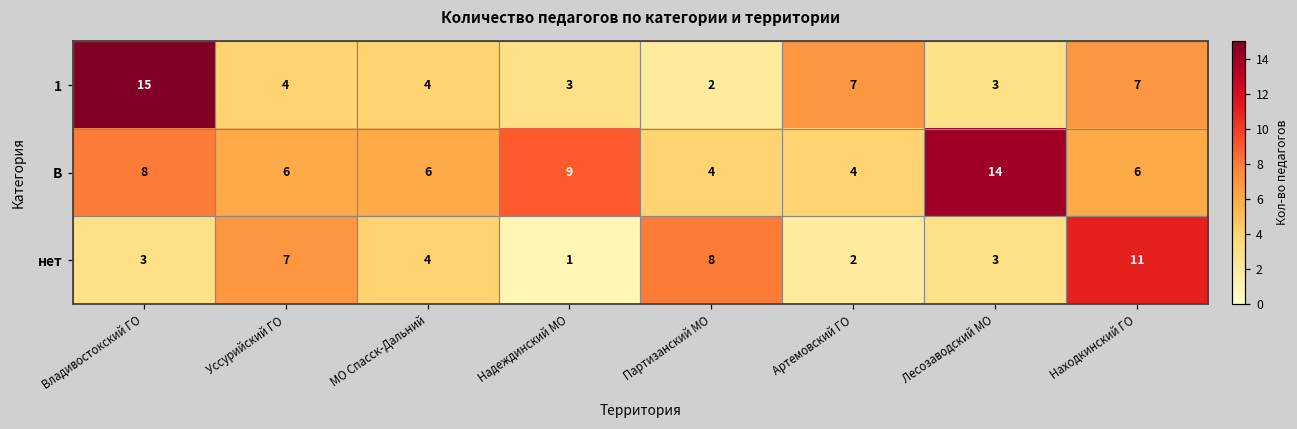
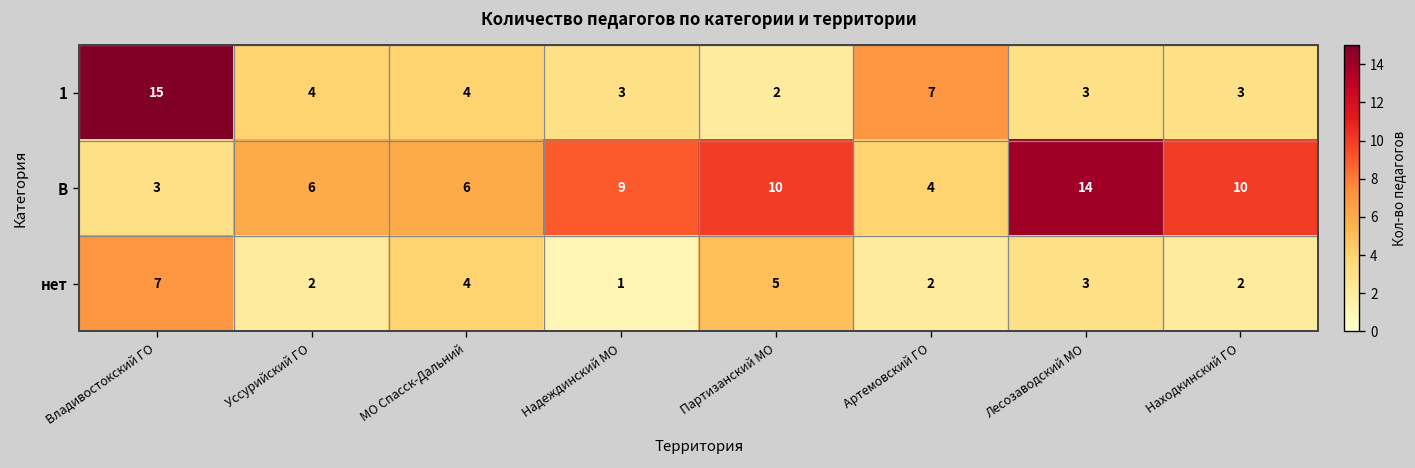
  {
    "1": {
      "Владивостокский ГО": 15,
      "Уссурийский ГО": 4,
      "МО Спасск-Дальний": 4,
      "Надеждинский МО": 3,
      "Партизанский МО": 2,
      "Артемовский ГО": 7,
      "Лесозаводский МО": 3,
-     "Находкинский ГО": 7
+     "Находкинский ГО": 3
    },
    "В": {
-     "Владивостокский ГО": 8,
+     "Владивостокский ГО": 3,
      "Уссурийский ГО": 6,
      "МО Спасск-Дальний": 6,
      "Надеждинский МО": 9,
-     "Партизанский МО": 4,
+     "Партизанский МО": 10,
      "Артемовский ГО": 4,
      "Лесозаводский МО": 14,
-     "Находкинский ГО": 6
+     "Находкинский ГО": 10
    },
    "нет": {
-     "Владивостокский ГО": 3,
-     "Уссурийский ГО": 7,
+     "Владивостокский ГО": 7,
+     "Уссурийский ГО": 2,
      "МО Спасск-Дальний": 4,
      "Надеждинский МО": 1,
-     "Партизанский МО": 8,
+     "Партизанский МО": 5,
      "Артемовский ГО": 2,
      "Лесозаводский МО": 3,
-     "Находкинский ГО": 11
+     "Находкинский ГО": 2
    }
  }
